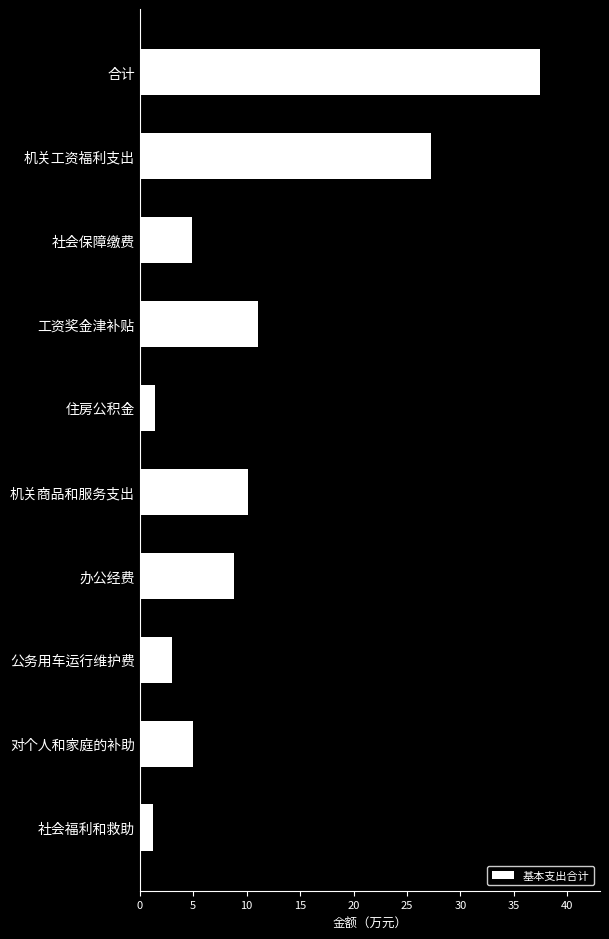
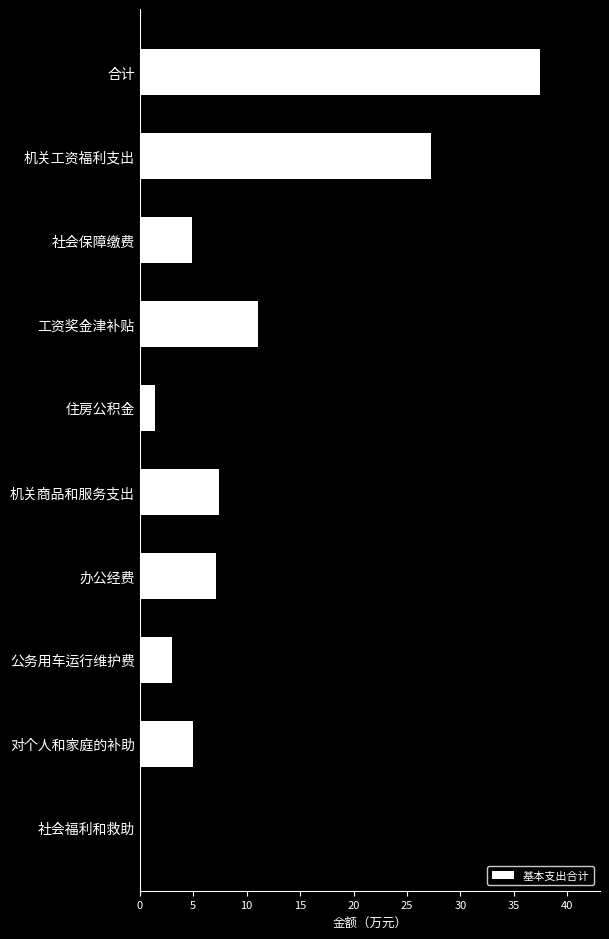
  {
    "合计": 37.4,
    "机关工资福利支出": 27.2,
    "社会保障缴费": 4.9,
    "工资奖金津补贴": 11.1,
    "住房公积金": 1.5,
-   "机关商品和服务支出": 10.1,
-   "办公经费": 8.8,
+   "机关商品和服务支出": 7.4,
+   "办公经费": 7.1,
    "公务用车运行维护费": 3.0,
    "对个人和家庭的补助": 5.0,
-   "社会福利和救助": 1.2
+   "社会福利和救助": 0.0
  }
